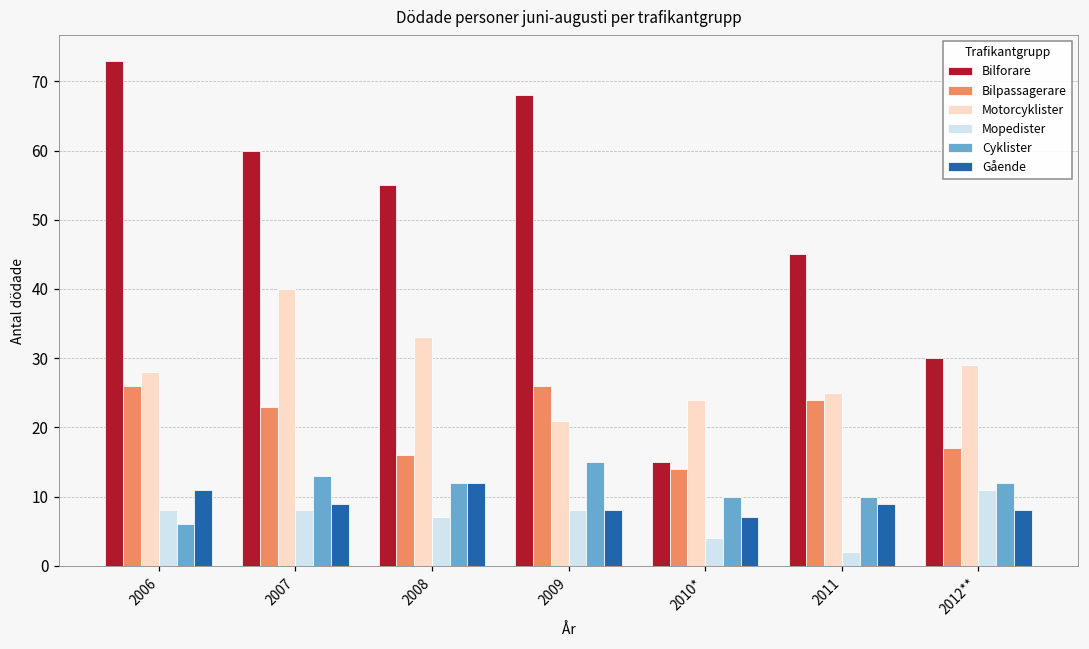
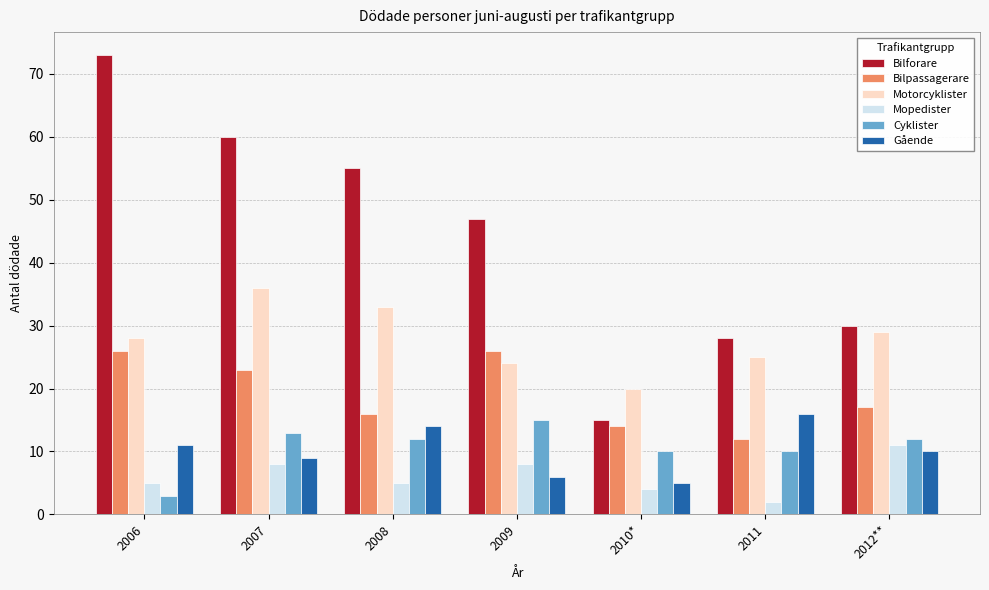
  {
    "Bilforare": {
      "2006": 73,
      "2007": 60,
      "2008": 55,
-     "2009": 68,
+     "2009": 47,
      "2010*": 15,
-     "2011": 45,
+     "2011": 28,
      "2012**": 30
    },
    "Bilpassagerare": {
      "2006": 26,
      "2007": 23,
      "2008": 16,
      "2009": 26,
      "2010*": 14,
-     "2011": 24,
+     "2011": 12,
      "2012**": 17
    },
    "Motorcyklister": {
      "2006": 28,
-     "2007": 40,
+     "2007": 36,
      "2008": 33,
-     "2009": 21,
-     "2010*": 24,
+     "2009": 24,
+     "2010*": 20,
      "2011": 25,
      "2012**": 29
    },
    "Mopedister": {
-     "2006": 8,
+     "2006": 5,
      "2007": 8,
-     "2008": 7,
+     "2008": 5,
      "2009": 8,
      "2010*": 4,
      "2011": 2,
      "2012**": 11
    },
    "Cyklister": {
-     "2006": 6,
+     "2006": 3,
      "2007": 13,
      "2008": 12,
      "2009": 15,
      "2010*": 10,
      "2011": 10,
      "2012**": 12
    },
    "Gående": {
      "2006": 11,
      "2007": 9,
-     "2008": 12,
-     "2009": 8,
-     "2010*": 7,
-     "2011": 9,
-     "2012**": 8
+     "2008": 14,
+     "2009": 6,
+     "2010*": 5,
+     "2011": 16,
+     "2012**": 10
    }
  }
